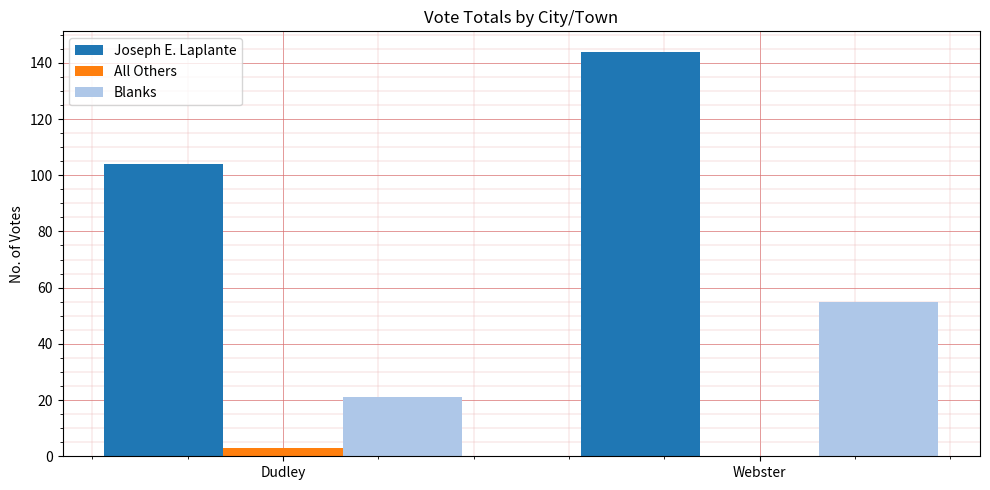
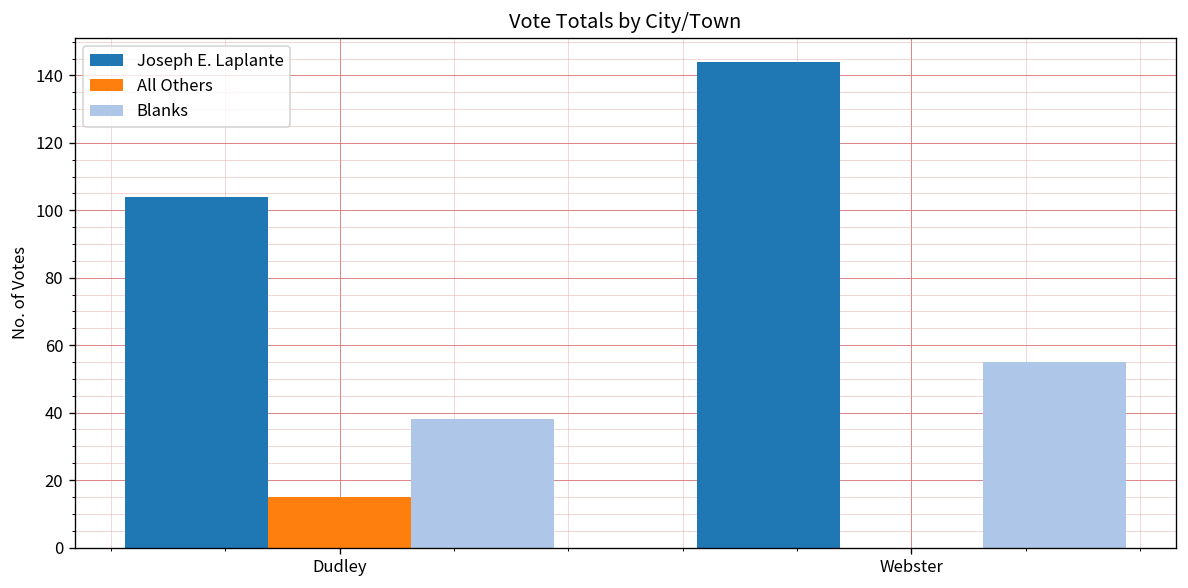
  {
    "Joseph E. Laplante": {
      "Dudley": 104,
      "Webster": 144
    },
    "All Others": {
-     "Dudley": 3,
+     "Dudley": 15,
      "Webster": 0
    },
    "Blanks": {
-     "Dudley": 21,
+     "Dudley": 38,
      "Webster": 55
    }
  }
